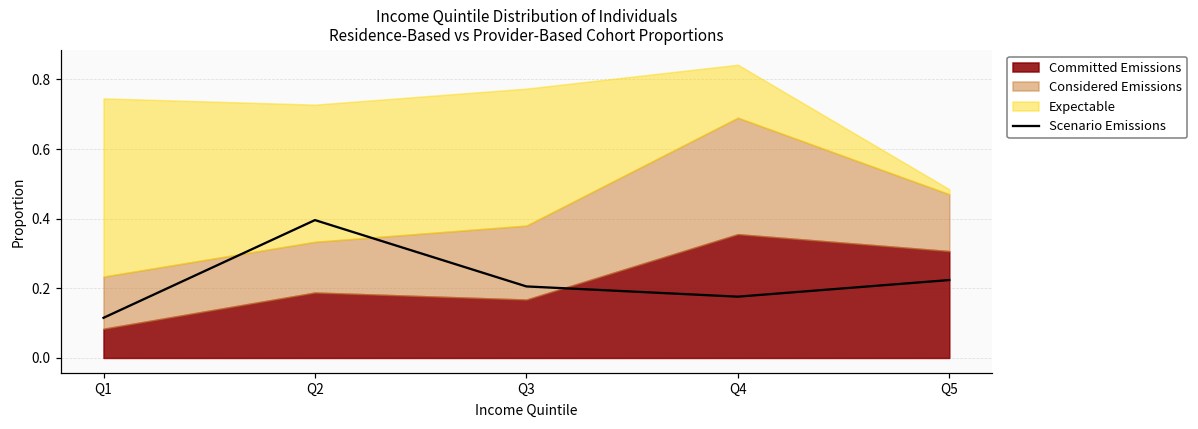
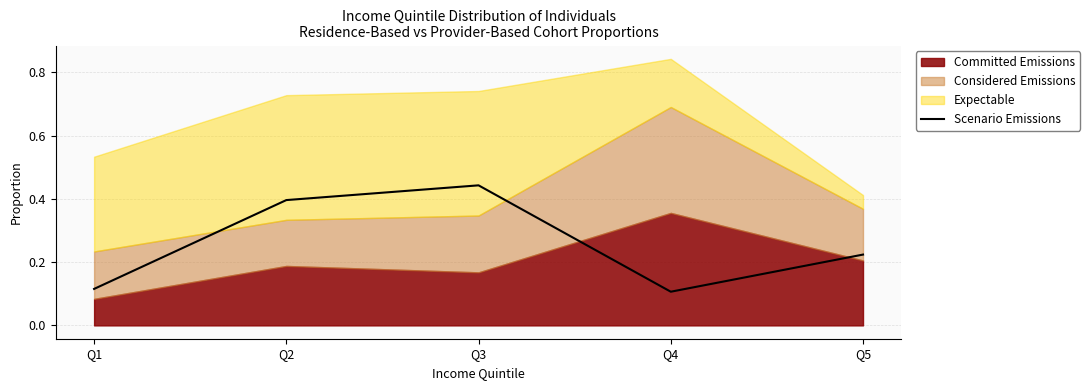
  {
    "Scenario Emissions": {
      "Q1": 0.12,
      "Q2": 0.40,
-     "Q3": 0.21,
-     "Q4": 0.18,
+     "Q3": 0.44,
+     "Q4": 0.11,
      "Q5": 0.22
    },
    "Committed Emissions": {
      "Q1": 0.08,
      "Q2": 0.19,
      "Q3": 0.17,
      "Q4": 0.36,
-     "Q5": 0.31
+     "Q5": 0.21
    },
    "Considered Emissions": {
      "Q1": 0.15,
      "Q2": 0.15,
-     "Q3": 0.21,
+     "Q3": 0.18,
      "Q4": 0.33,
      "Q5": 0.16
    },
    "Expectable": {
-     "Q1": 0.51,
+     "Q1": 0.30,
      "Q2": 0.39,
      "Q3": 0.39,
      "Q4": 0.15,
-     "Q5": 0.01
+     "Q5": 0.04
    }
  }
